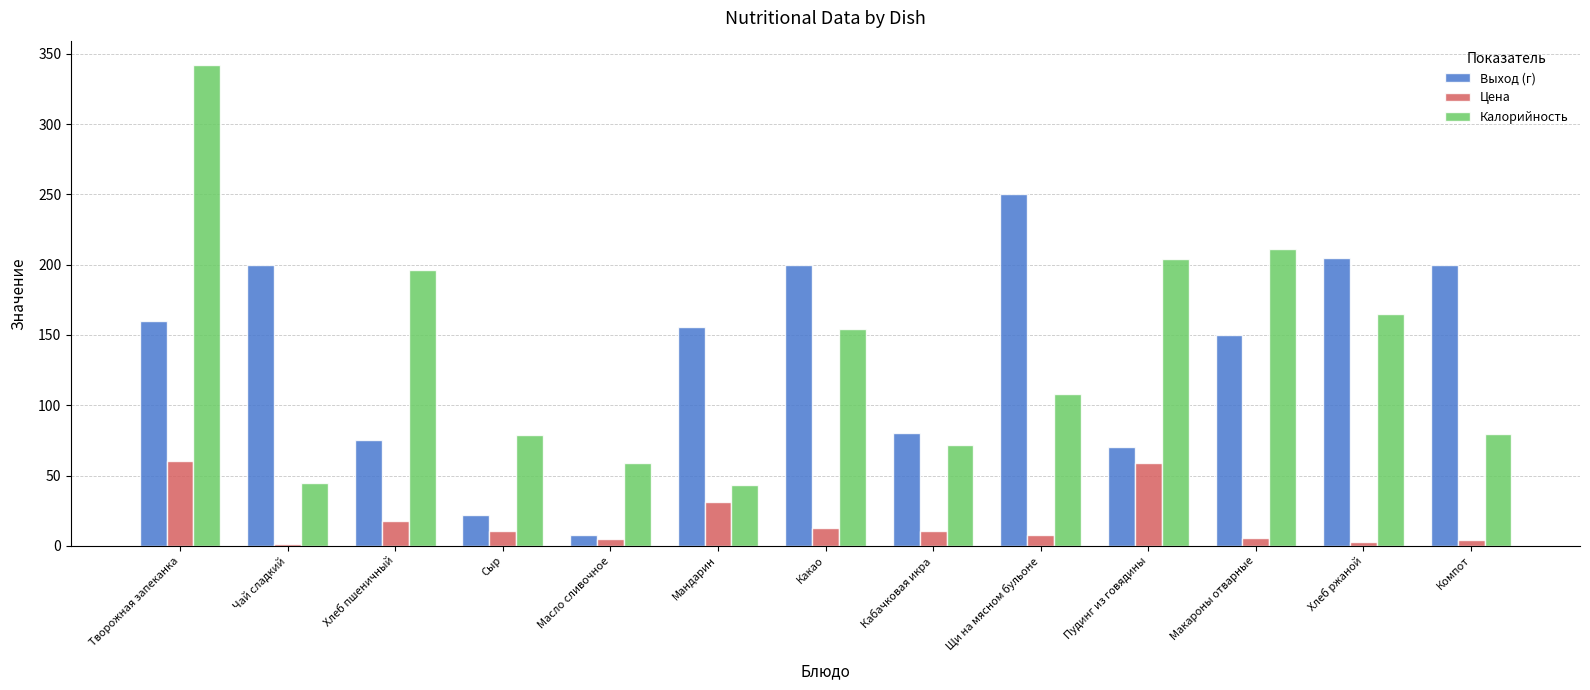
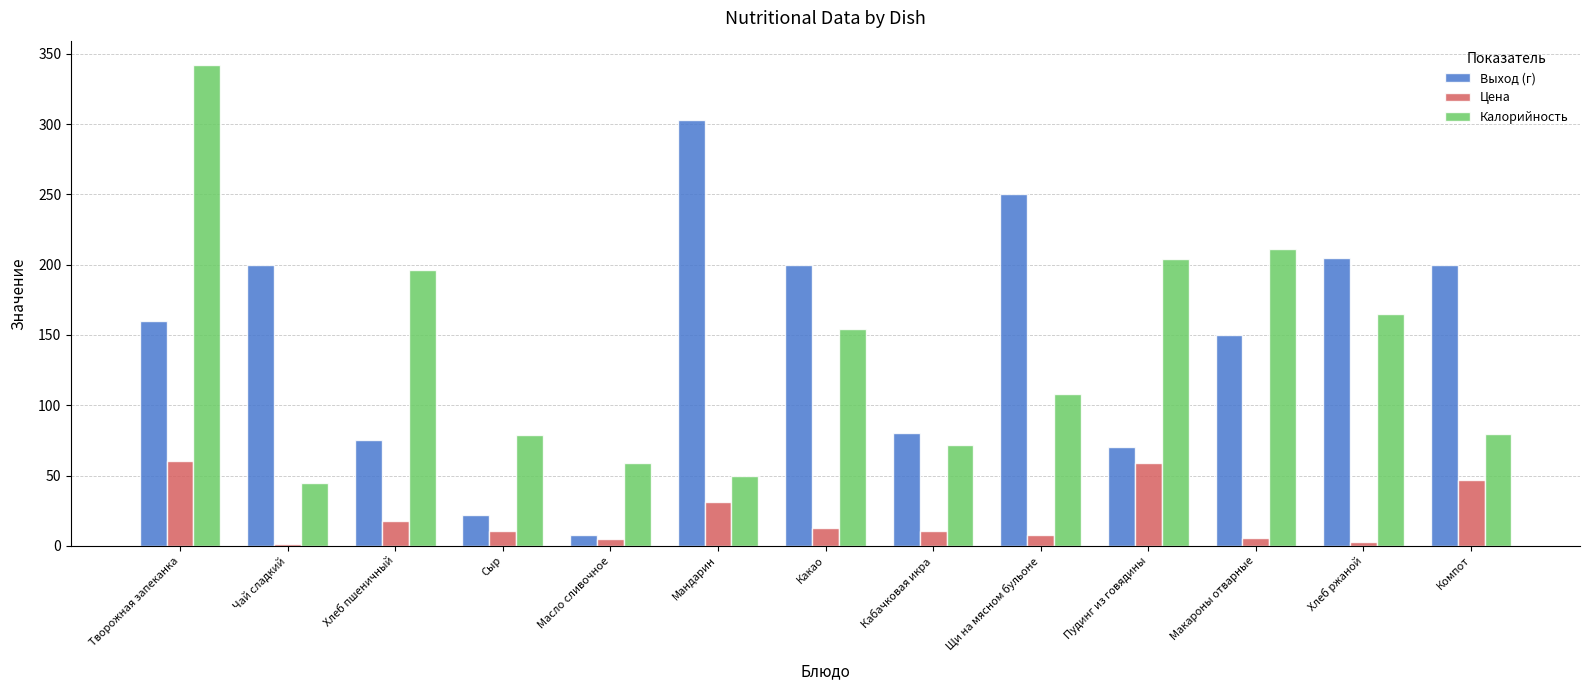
  {
    "Выход (г)": {
      "Творожная запеканка": 160,
      "Чай сладкий": 200,
      "Хлеб пшеничный": 75,
      "Сыр": 22,
      "Масло сливочное": 8,
-     "Мандарин": 156,
+     "Мандарин": 303,
      "Какао": 200,
      "Кабачковая икра": 80,
      "Щи на мясном бульоне": 250,
      "Пудинг из говядины": 70,
      "Макароны отварные": 150,
      "Хлеб ржаной": 205,
      "Компот": 200
    },
    "Цена": {
      "Творожная запеканка": 61,
      "Хлеб пшеничный": 18,
      "Сыр": 11,
      "Масло сливочное": 5,
      "Мандарин": 31,
      "Какао": 13,
      "Кабачковая икра": 10,
      "Щи на мясном бульоне": 8,
      "Пудинг из говядины": 59,
      "Макароны отварные": 6,
      "Хлеб ржаной": 3,
-     "Компот": 4
+     "Компот": 47
    },
    "Калорийность": {
      "Творожная запеканка": 342,
      "Чай сладкий": 45,
      "Хлеб пшеничный": 197,
      "Сыр": 79,
      "Масло сливочное": 59,
-     "Мандарин": 44,
+     "Мандарин": 50,
      "Какао": 154,
      "Кабачковая икра": 72,
      "Щи на мясном бульоне": 108,
      "Пудинг из говядины": 204,
      "Макароны отварные": 211,
      "Хлеб ржаной": 165,
      "Компот": 80
    }
  }
